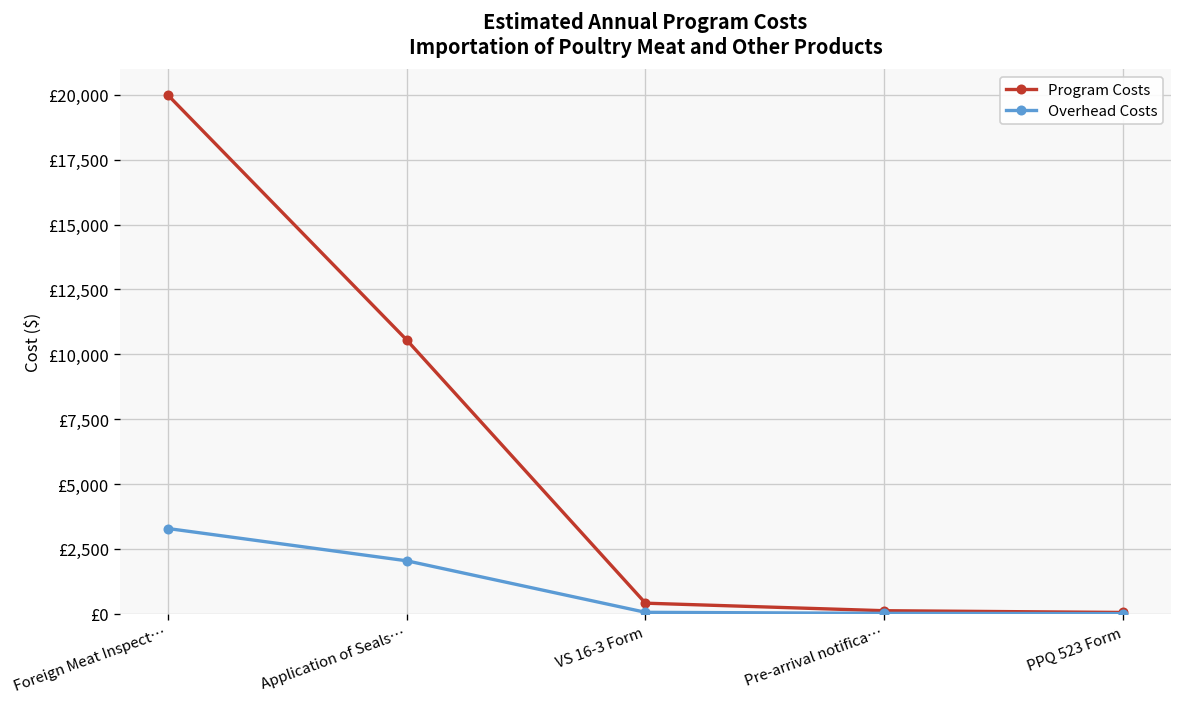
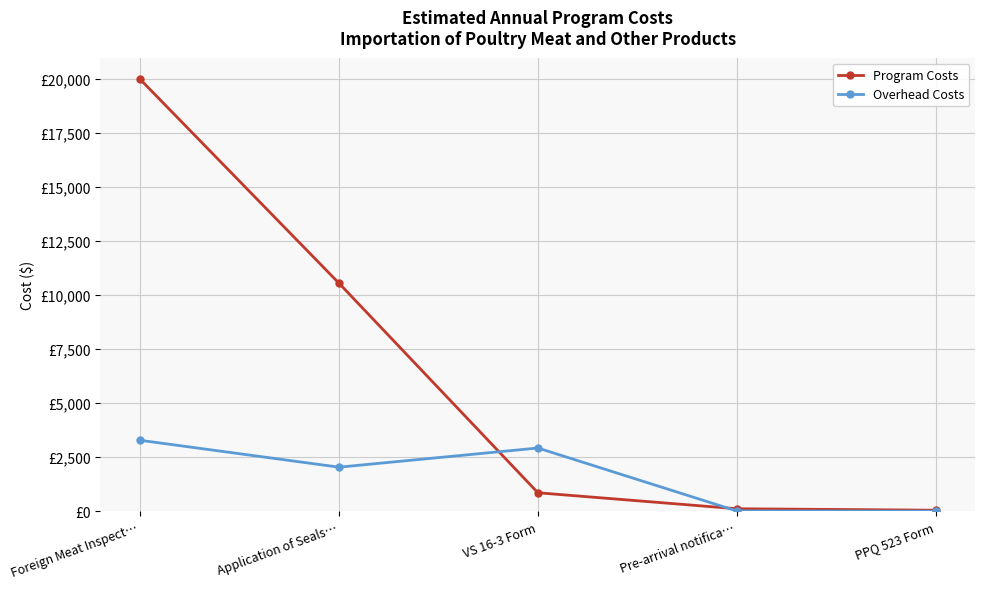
  {
    "Program Costs": {
      "Foreign Meat Inspect…": "£20,000",
      "Application of Seals…": "£10,500",
-     "VS 16-3 Form": "£400"
+     "VS 16-3 Form": "£900"
    },
    "Overhead Costs": {
      "Foreign Meat Inspect…": "£3,300",
      "Application of Seals…": "£2,000",
-     "VS 16-3 Form": "£100"
+     "VS 16-3 Form": "£2,900"
    }
  }
